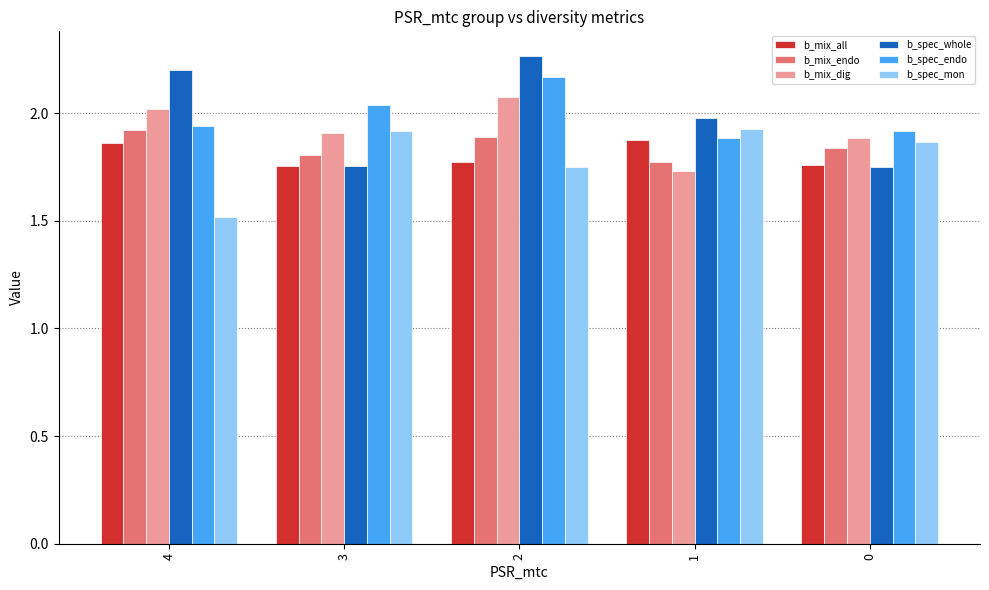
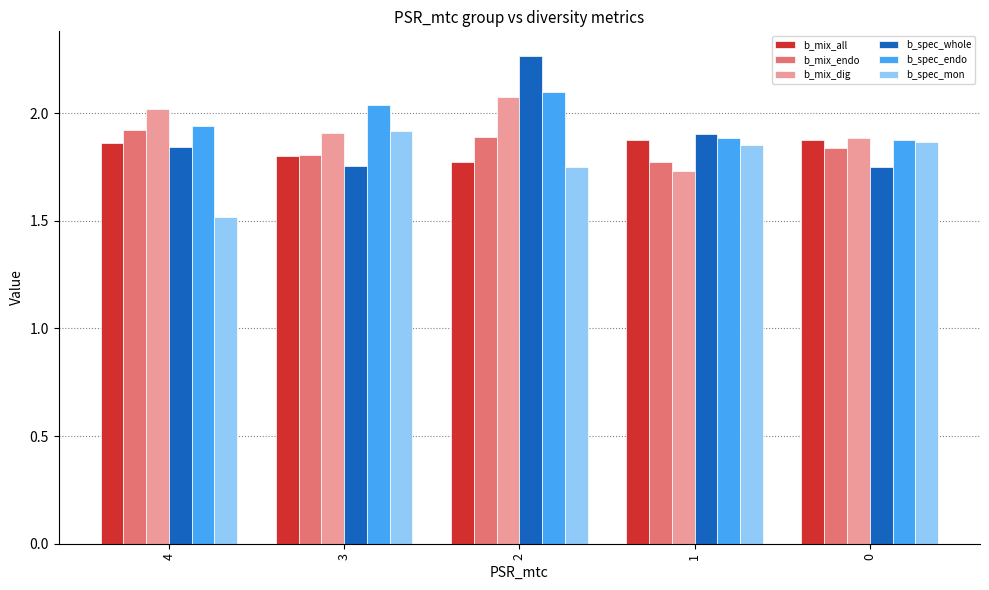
  {
    "b_mix_all": {
      "4": 1.86,
-     "3": 1.75,
+     "3": 1.80,
      "2": 1.77,
      "1": 1.87,
-     "0": 1.76
+     "0": 1.88
    },
    "b_spec_whole": {
-     "4": 2.20,
+     "4": 1.84,
      "3": 1.75,
      "2": 2.27,
-     "1": 1.98,
+     "1": 1.90,
      "0": 1.75
    },
    "b_spec_endo": {
      "4": 1.94,
      "3": 2.04,
-     "2": 2.17,
+     "2": 2.10,
      "1": 1.88,
-     "0": 1.92
+     "0": 1.88
    },
    "b_spec_mon": {
      "4": 1.52,
      "3": 1.92,
      "2": 1.75,
-     "1": 1.93,
+     "1": 1.85,
      "0": 1.87
    }
  }
